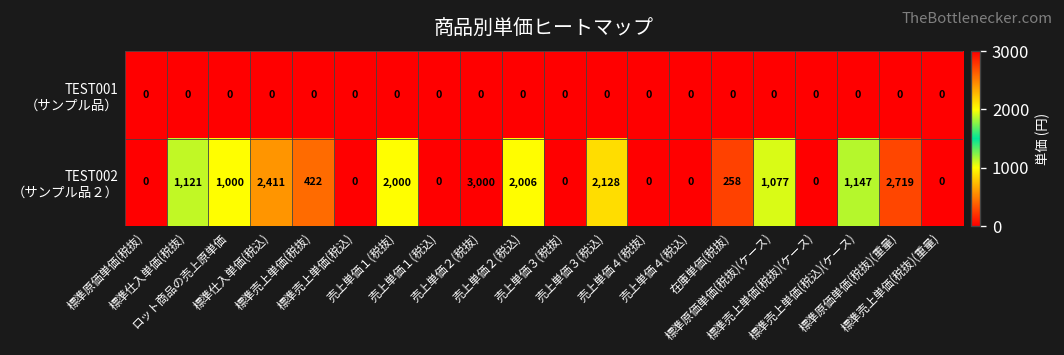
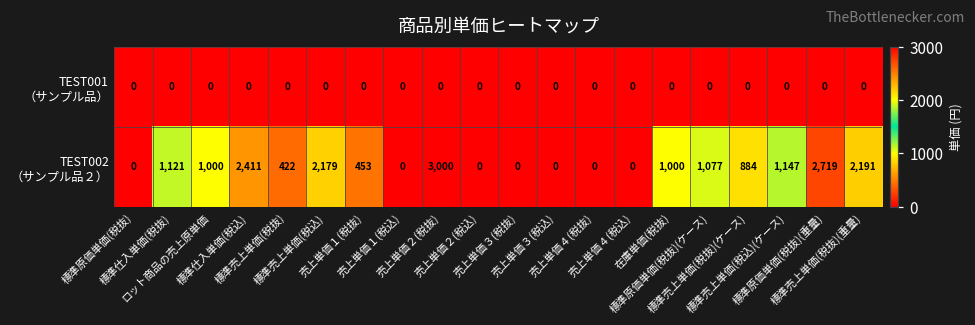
  {
    "TEST001 （サンプル品）": {
      "標準原価単価(税抜)": "0",
      "標準仕入単価(税抜)": "0",
      "ロット商品の売上原単価": "0",
      "標準仕入単価(税込)": "0",
      "標準売上単価(税抜)": "0",
      "標準売上単価(税込)": "0",
      "売上単価１(税抜)": "0",
      "売上単価１(税込)": "0",
      "売上単価２(税抜)": "0",
      "売上単価２(税込)": "0",
      "売上単価３(税抜)": "0",
      "売上単価３(税込)": "0",
      "売上単価４(税抜)": "0",
      "売上単価４(税込)": "0",
      "在庫単価(税抜)": "0",
      "標準原価単価(税抜)(ケース)": "0",
      "標準売上単価(税抜)(ケース)": "0",
      "標準売上単価(税込)(ケース)": "0",
      "標準原価単価(税抜)(重量)": "0",
      "標準売上単価(税抜)(重量)": "0"
    },
    "TEST002 （サンプル品２）": {
      "標準原価単価(税抜)": "0",
      "標準仕入単価(税抜)": "1,121",
      "ロット商品の売上原単価": "1,000",
      "標準仕入単価(税込)": "2,411",
      "標準売上単価(税抜)": "422",
-     "標準売上単価(税込)": "0",
-     "売上単価１(税抜)": "2,000",
+     "標準売上単価(税込)": "2,179",
+     "売上単価１(税抜)": "453",
      "売上単価１(税込)": "0",
      "売上単価２(税抜)": "3,000",
-     "売上単価２(税込)": "2,006",
+     "売上単価２(税込)": "0",
      "売上単価３(税抜)": "0",
-     "売上単価３(税込)": "2,128",
+     "売上単価３(税込)": "0",
      "売上単価４(税抜)": "0",
      "売上単価４(税込)": "0",
-     "在庫単価(税抜)": "258",
+     "在庫単価(税抜)": "1,000",
      "標準原価単価(税抜)(ケース)": "1,077",
-     "標準売上単価(税抜)(ケース)": "0",
+     "標準売上単価(税抜)(ケース)": "884",
      "標準売上単価(税込)(ケース)": "1,147",
      "標準原価単価(税抜)(重量)": "2,719",
-     "標準売上単価(税抜)(重量)": "0"
+     "標準売上単価(税抜)(重量)": "2,191"
    }
  }
